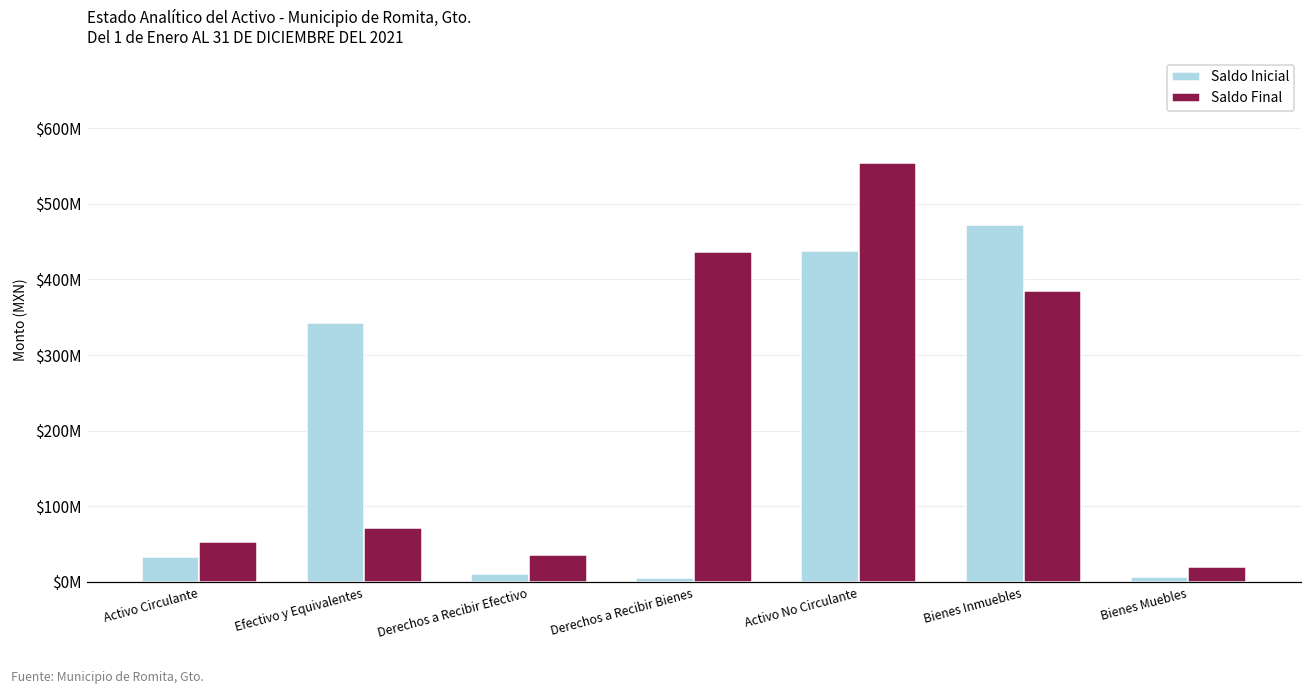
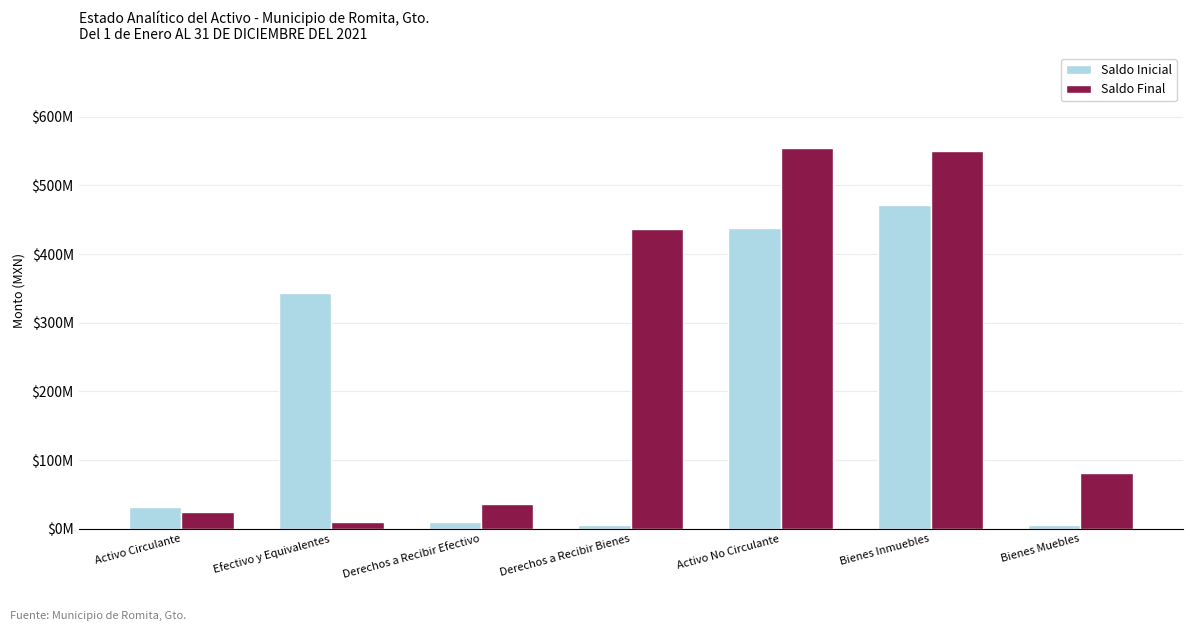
  {
    "Saldo Inicial": {
      "Activo Circulante": "$30000000",
      "Efectivo y Equivalentes": "$340000000",
      "Derechos a Recibir Efectivo": "$10000000",
      "Derechos a Recibir Bienes": "$10000000",
      "Activo No Circulante": "$440000000",
      "Bienes Inmuebles": "$470000000",
      "Bienes Muebles": "$10000000"
    },
    "Saldo Final": {
-     "Activo Circulante": "$50000000",
-     "Efectivo y Equivalentes": "$70000000",
+     "Activo Circulante": "$20000000",
+     "Efectivo y Equivalentes": "$10000000",
      "Derechos a Recibir Efectivo": "$40000000",
      "Derechos a Recibir Bienes": "$440000000",
      "Activo No Circulante": "$550000000",
-     "Bienes Inmuebles": "$380000000",
-     "Bienes Muebles": "$20000000"
+     "Bienes Inmuebles": "$550000000",
+     "Bienes Muebles": "$80000000"
    }
  }
